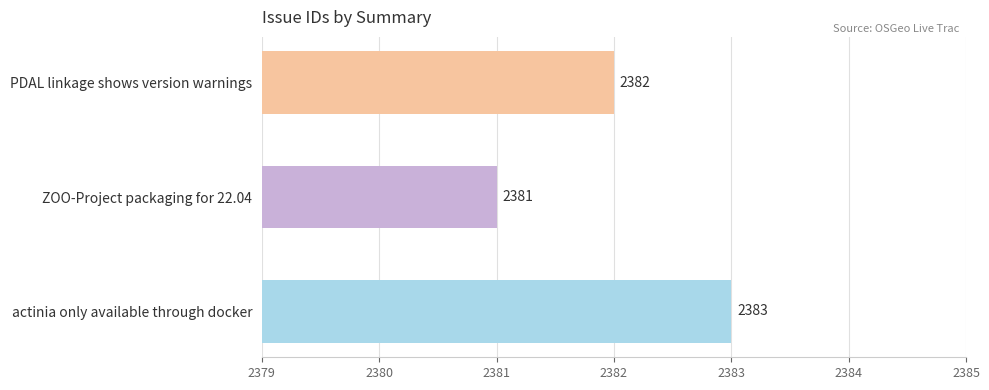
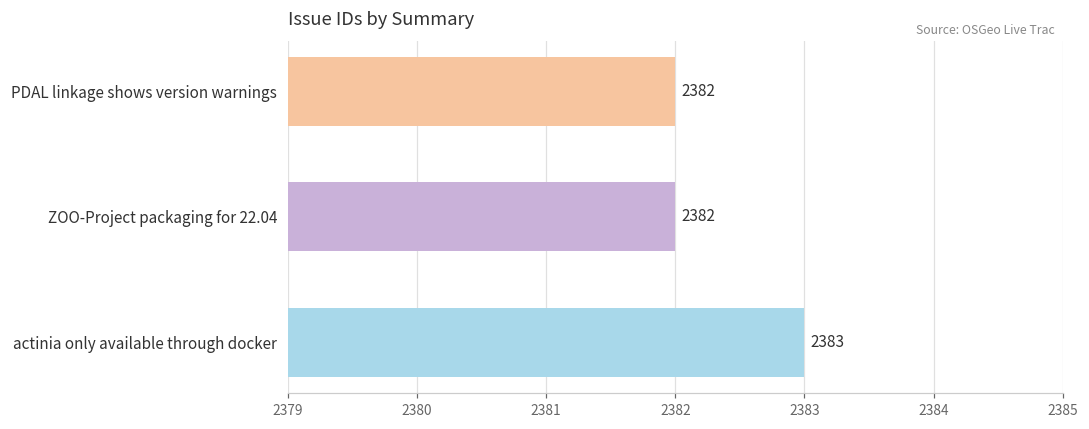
  {
    "PDAL linkage shows version warnings": 2382,
-   "ZOO-Project packaging for 22.04": 2381,
+   "ZOO-Project packaging for 22.04": 2382,
    "actinia only available through docker": 2383
  }
